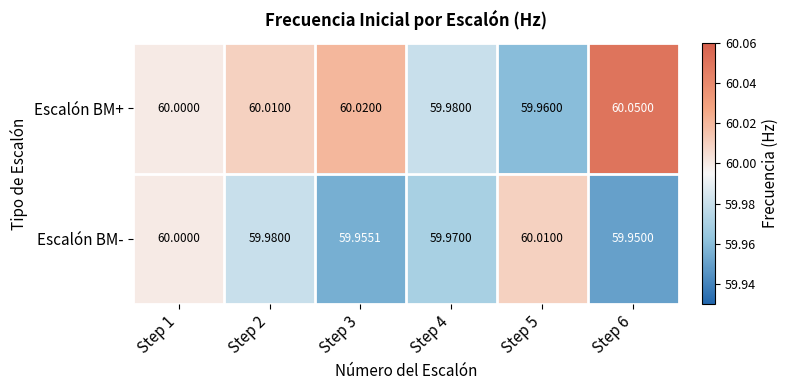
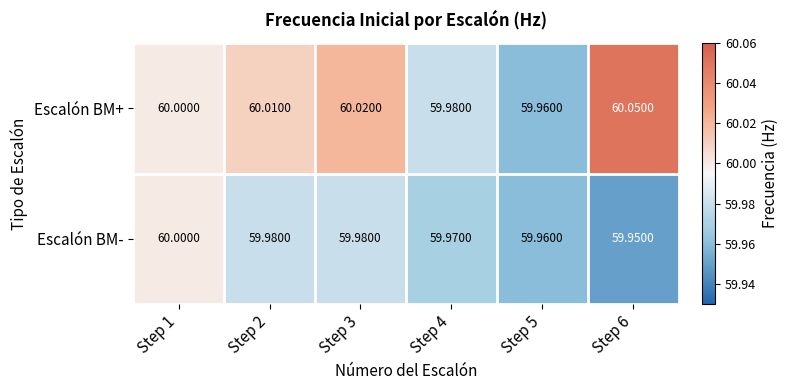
  {
    "Escalón BM+": {
      "Step 1": 60.0000,
      "Step 2": 60.0100,
      "Step 3": 60.0200,
      "Step 4": 59.9800,
      "Step 5": 59.9600,
      "Step 6": 60.0500
    },
    "Escalón BM-": {
      "Step 1": 60.0000,
      "Step 2": 59.9800,
-     "Step 3": 59.9551,
+     "Step 3": 59.9800,
      "Step 4": 59.9700,
-     "Step 5": 60.0100,
+     "Step 5": 59.9600,
      "Step 6": 59.9500
    }
  }
